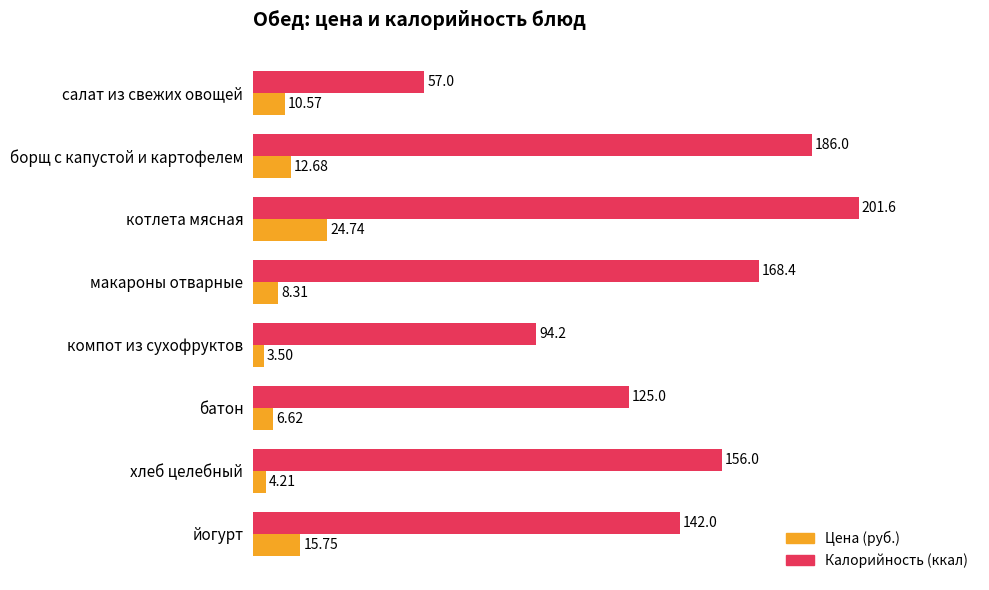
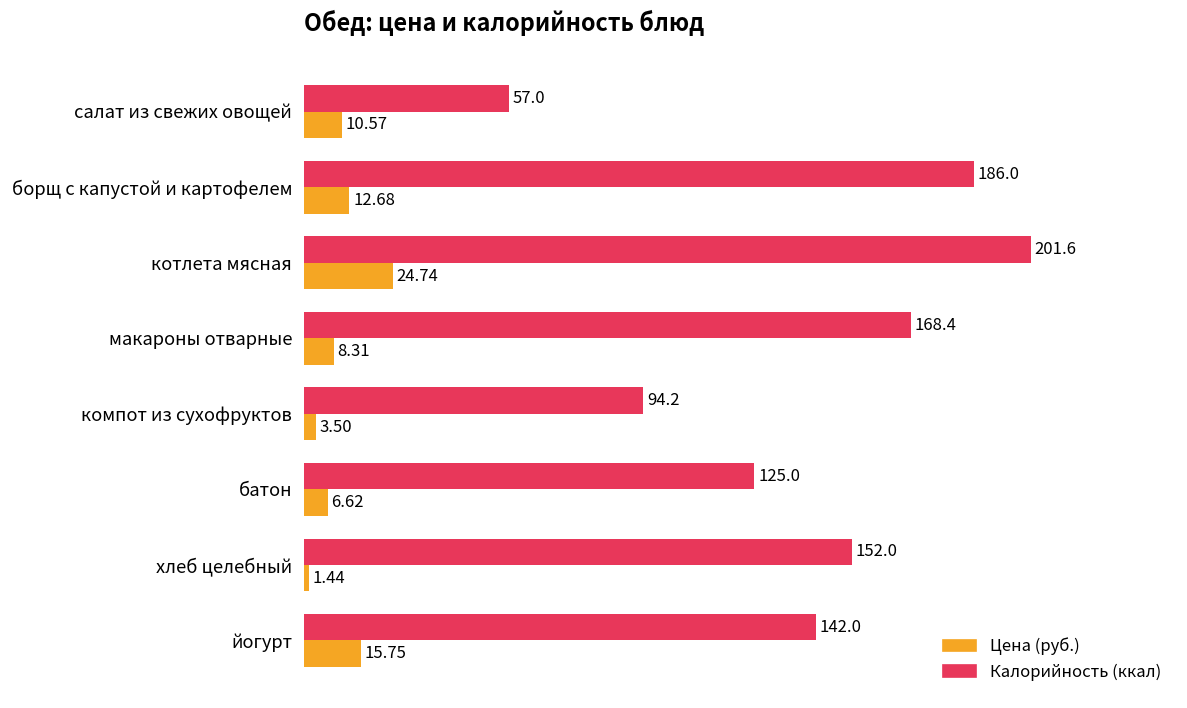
  {
    "Цена (руб.)": {
      "салат из свежих овощей": 10.57,
      "борщ с капустой и картофелем": 12.68,
      "котлета мясная": 24.74,
      "макароны отварные": 8.31,
      "компот из сухофруктов": 3.50,
      "батон": 6.62,
-     "хлеб целебный": 4.21,
+     "хлеб целебный": 1.44,
      "йогурт": 15.75
    },
    "Калорийность (ккал)": {
      "салат из свежих овощей": 57.0,
      "борщ с капустой и картофелем": 186.0,
      "котлета мясная": 201.6,
      "макароны отварные": 168.4,
      "компот из сухофруктов": 94.2,
      "батон": 125.0,
-     "хлеб целебный": 156.0,
+     "хлеб целебный": 152.0,
      "йогурт": 142.0
    }
  }
